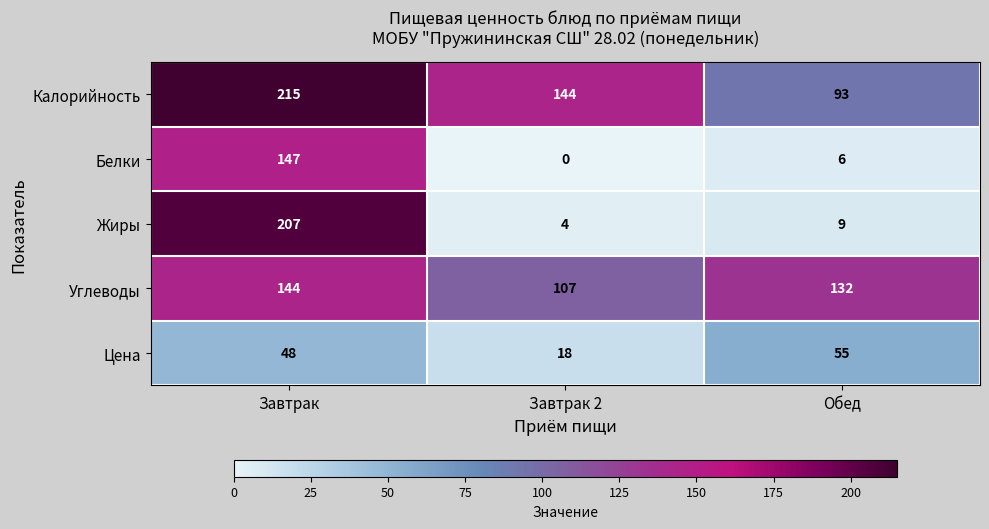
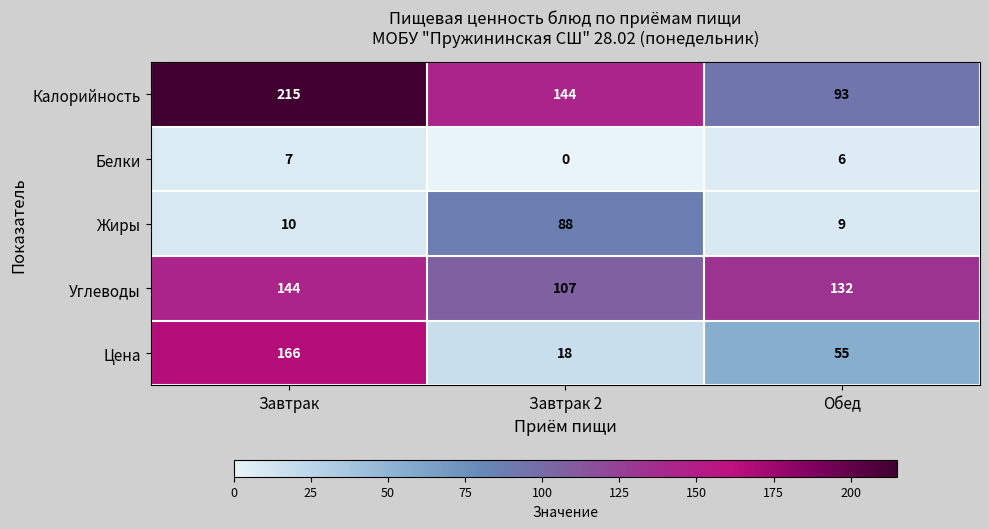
  {
    "Калорийность": {
      "Завтрак": 215,
      "Завтрак 2": 144,
      "Обед": 93
    },
    "Белки": {
-     "Завтрак": 147,
+     "Завтрак": 7,
      "Завтрак 2": 0,
      "Обед": 6
    },
    "Жиры": {
-     "Завтрак": 207,
-     "Завтрак 2": 4,
+     "Завтрак": 10,
+     "Завтрак 2": 88,
      "Обед": 9
    },
    "Углеводы": {
      "Завтрак": 144,
      "Завтрак 2": 107,
      "Обед": 132
    },
    "Цена": {
-     "Завтрак": 48,
+     "Завтрак": 166,
      "Завтрак 2": 18,
      "Обед": 55
    }
  }
